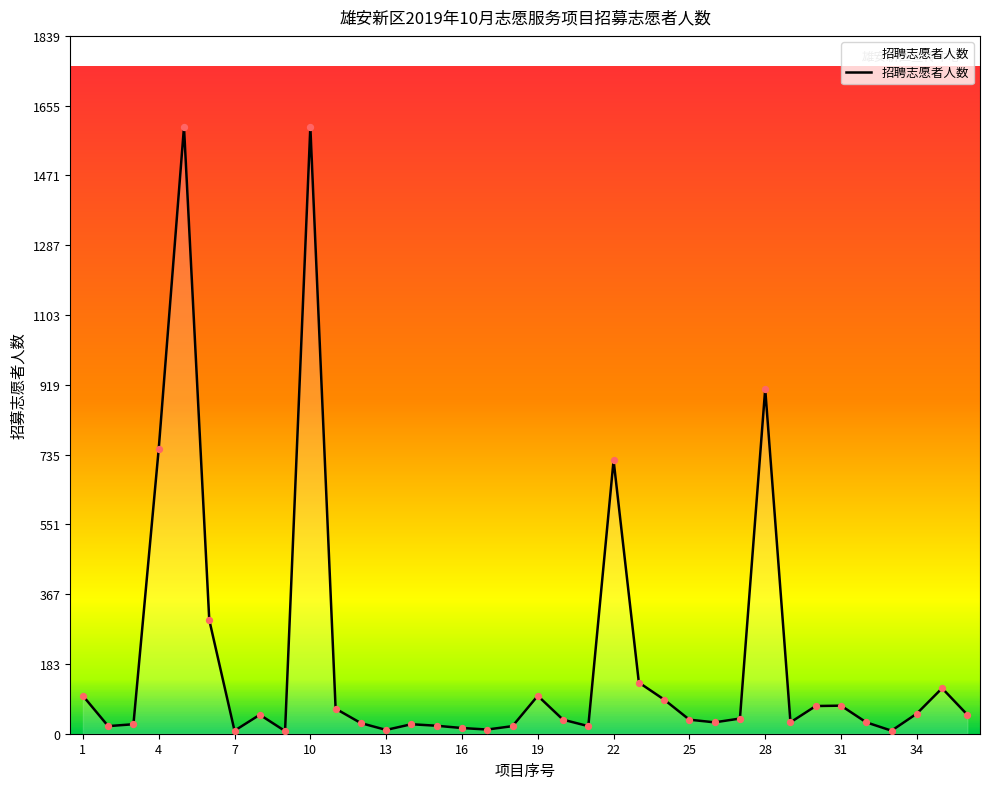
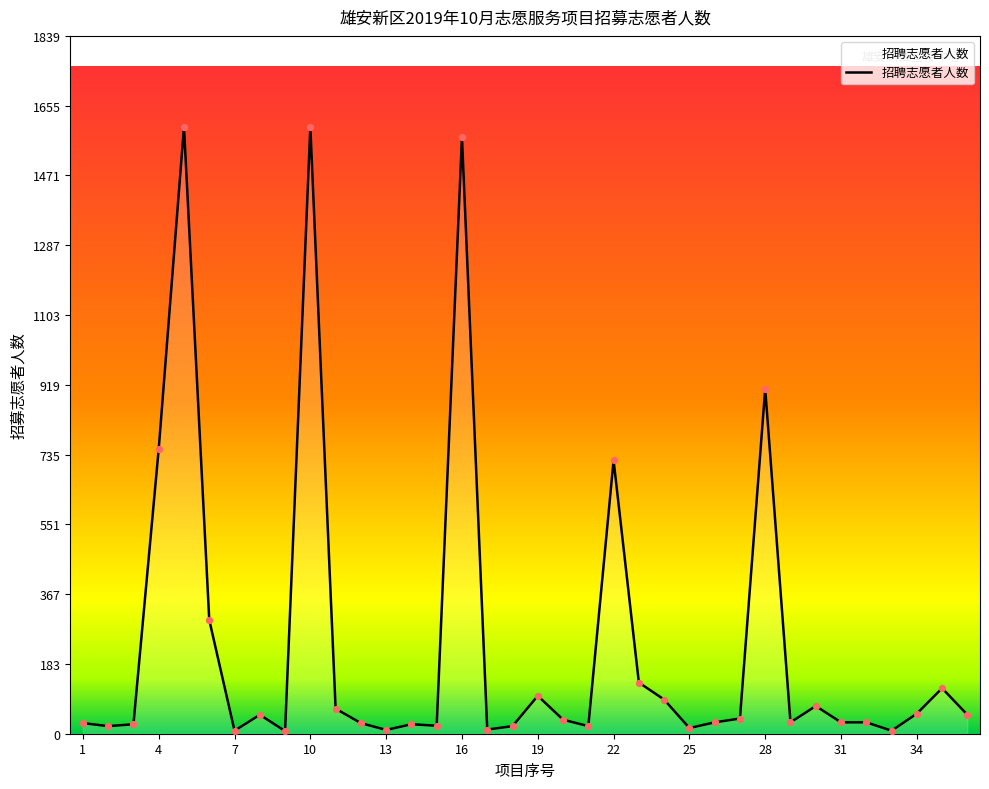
  {
-   "1": 100,
+   "1": 30,
    "4": 750,
    "7": 10,
    "10": 1600,
    "13": 10,
-   "16": 10,
+   "16": 1570,
    "19": 100,
    "22": 720,
-   "25": 40,
+   "25": 10,
    "28": 910,
-   "31": 70,
+   "31": 30,
    "34": 50
  }
